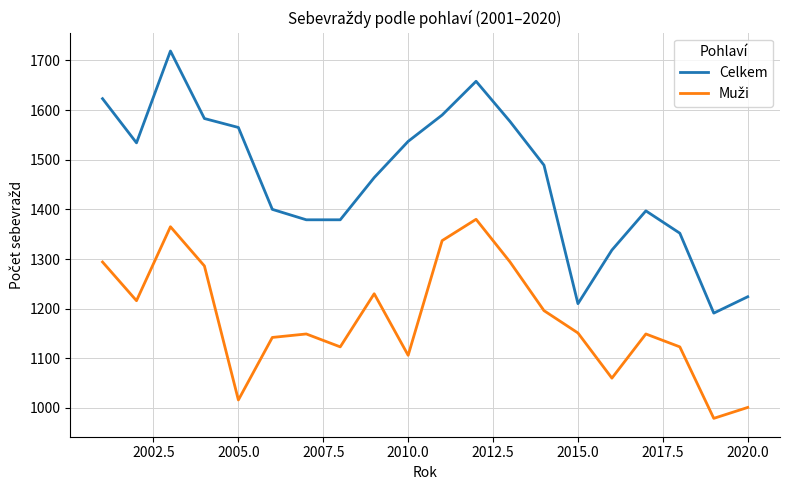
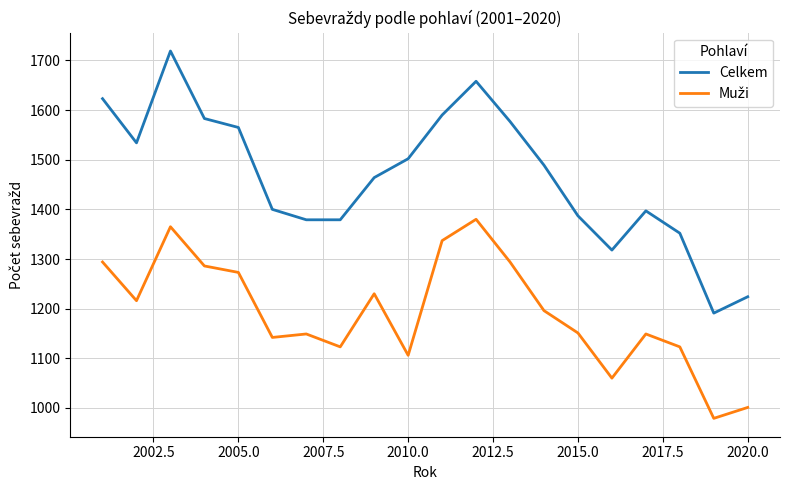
  {
    "Celkem": {
      "2005.0": 1570,
-     "2010.0": 1540,
-     "2015.0": 1210,
+     "2010.0": 1500,
+     "2015.0": 1390,
      "2020.0": 1220
    },
    "Muži": {
-     "2005.0": 1020,
+     "2005.0": 1270,
      "2010.0": 1110,
      "2015.0": 1150,
      "2020.0": 1000
    }
  }
